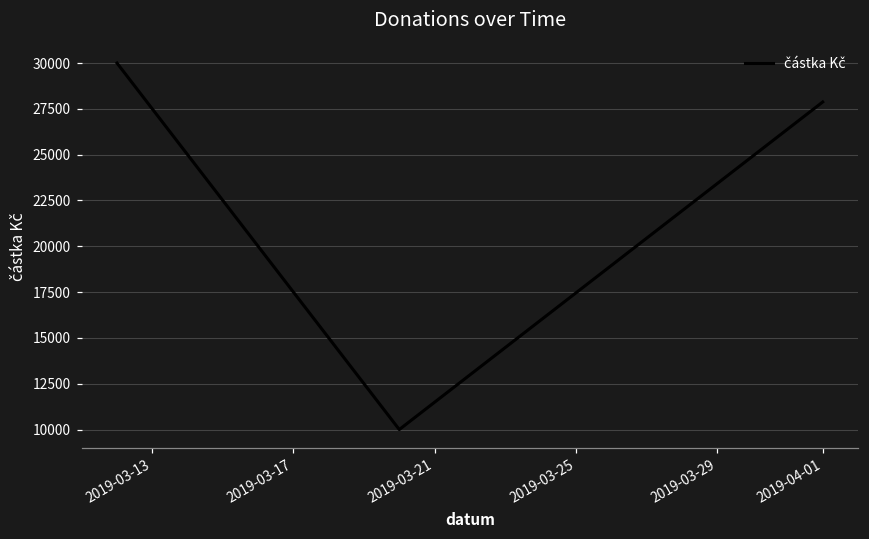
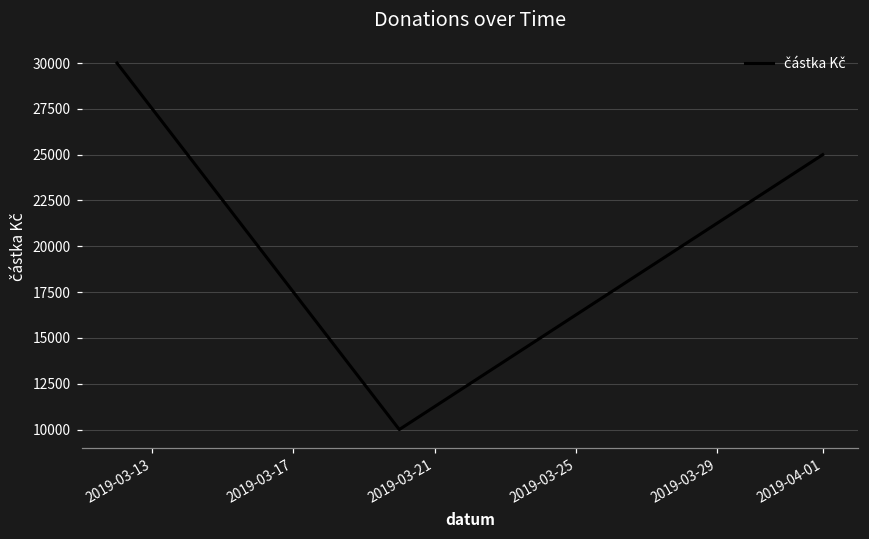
  {
-   "2019-04-01": 27900
+   "2019-04-01": 25000
  }
